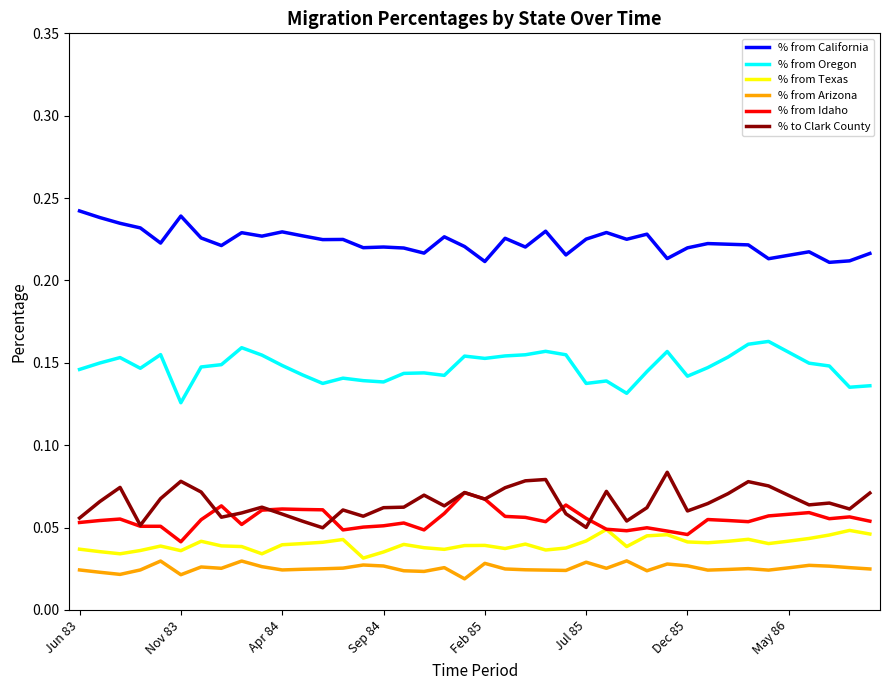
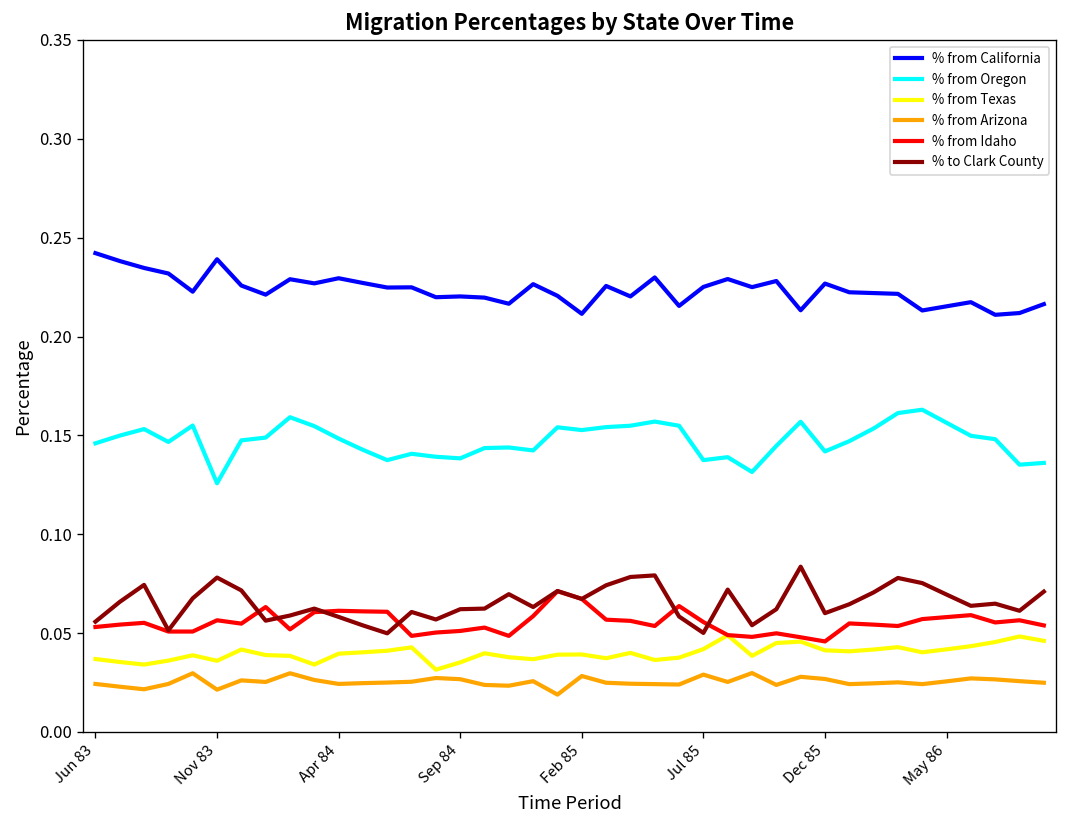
  {
    "% from California": {
      "Jun 83": 0.242,
      "Nov 83": 0.239,
      "Apr 84": 0.230,
      "Sep 84": 0.220,
      "Feb 85": 0.212,
      "Jul 85": 0.225,
-     "Dec 85": 0.220,
+     "Dec 85": 0.227,
      "May 86": 0.215
    },
    "% from Oregon": {
      "Jun 83": 0.146,
      "Nov 83": 0.126,
      "Apr 84": 0.148,
      "Sep 84": 0.138,
      "Feb 85": 0.153,
      "Jul 85": 0.138,
      "Dec 85": 0.142,
      "May 86": 0.156
    },
    "% from Texas": {
      "Jun 83": 0.037,
      "Nov 83": 0.036,
      "Apr 84": 0.040,
      "Sep 84": 0.035,
      "Feb 85": 0.039,
      "Jul 85": 0.042,
      "Dec 85": 0.041,
      "May 86": 0.042
    },
    "% from Arizona": {
      "Jun 83": 0.024,
      "Nov 83": 0.021,
      "Apr 84": 0.024,
      "Sep 84": 0.027,
      "Feb 85": 0.028,
      "Jul 85": 0.029,
      "Dec 85": 0.027,
      "May 86": 0.026
    },
    "% from Idaho": {
      "Jun 83": 0.053,
-     "Nov 83": 0.041,
+     "Nov 83": 0.057,
      "Apr 84": 0.061,
      "Sep 84": 0.051,
      "Jul 85": 0.056,
      "Dec 85": 0.046,
      "May 86": 0.058
    },
    "% to Clark County": {
      "Jun 83": 0.056,
      "Nov 83": 0.078,
      "Apr 84": 0.058,
      "Sep 84": 0.062,
      "Jul 85": 0.050,
      "Dec 85": 0.060,
      "May 86": 0.070
    }
  }
